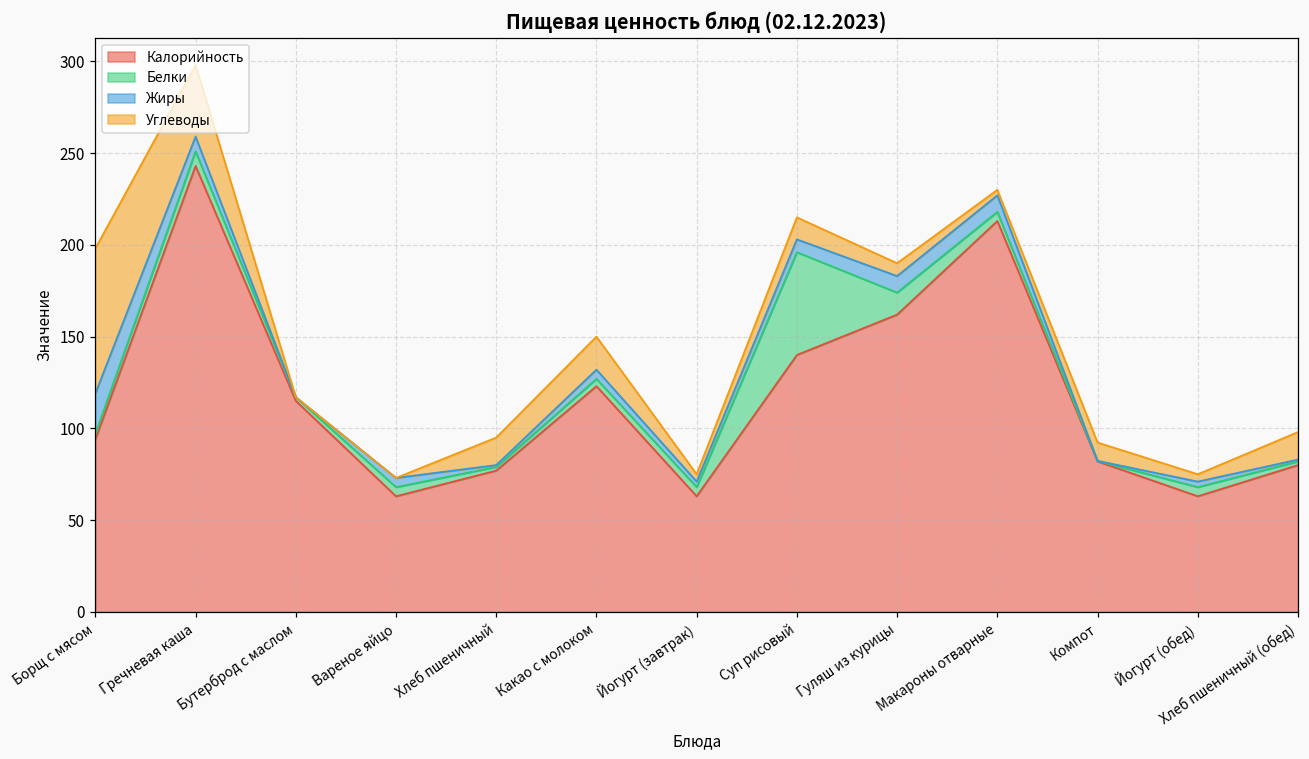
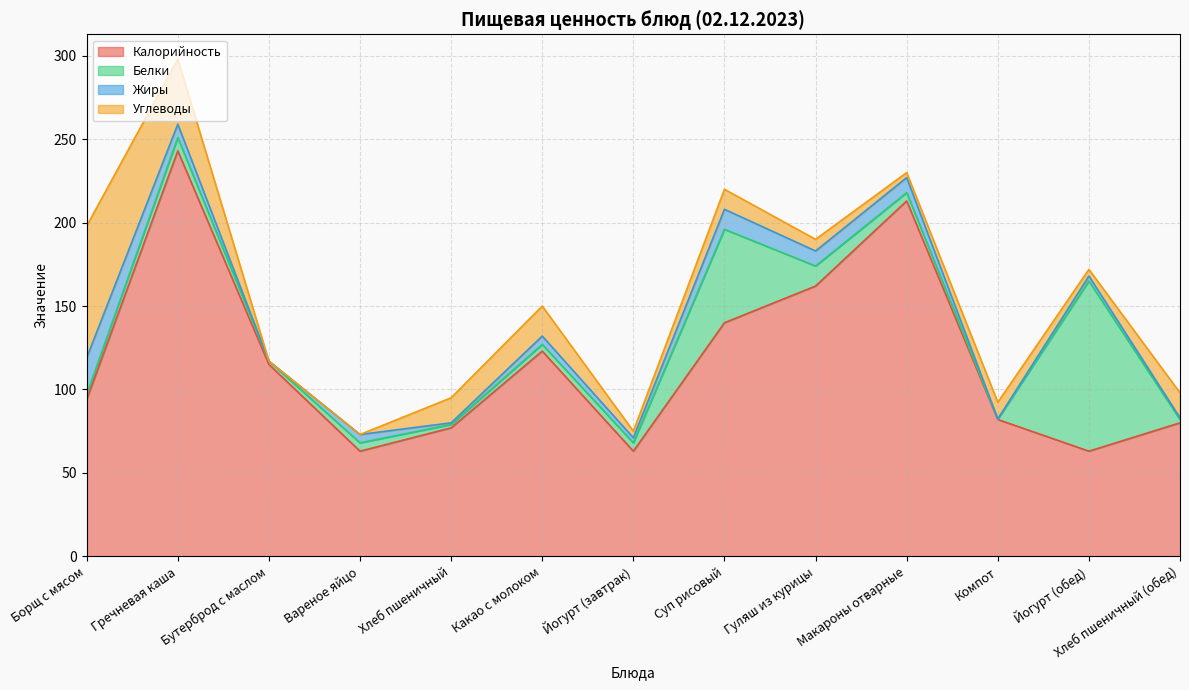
  {
    "Калорийность": {
      "Борщ с мясом": 94,
      "Гречневая каша": 243,
      "Бутерброд с маслом": 115,
      "Вареное яйцо": 63,
      "Хлеб пшеничный": 77,
      "Какао с молоком": 123,
      "Йогурт (завтрак)": 63,
      "Суп рисовый": 140,
      "Гуляш из курицы": 162,
      "Макароны отварные": 213,
      "Йогурт (обед)": 63,
      "Хлеб пшеничный (обед)": 80
    },
    "Белки": {
      "Борщ с мясом": 3,
      "Гречневая каша": 8,
      "Вареное яйцо": 5,
      "Какао с молоком": 4,
      "Йогурт (завтрак)": 5,
      "Суп рисовый": 56,
      "Гуляш из курицы": 12,
      "Макароны отварные": 5,
-     "Йогурт (обед)": 5
+     "Йогурт (обед)": 102
    },
    "Жиры": {
      "Борщ с мясом": 22,
      "Гречневая каша": 8,
      "Какао с молоком": 5,
      "Йогурт (завтрак)": 3,
-     "Суп рисовый": 7,
+     "Суп рисовый": 12,
      "Гуляш из курицы": 9,
      "Макароны отварные": 9,
      "Йогурт (обед)": 3
    },
    "Углеводы": {
      "Борщ с мясом": 79,
      "Хлеб пшеничный": 15,
      "Какао с молоком": 18,
      "Йогурт (завтрак)": 4,
      "Суп рисовый": 12,
      "Гуляш из курицы": 7,
      "Макароны отварные": 3,
      "Компот": 10,
      "Йогурт (обед)": 4,
      "Хлеб пшеничный (обед)": 15
    }
  }
